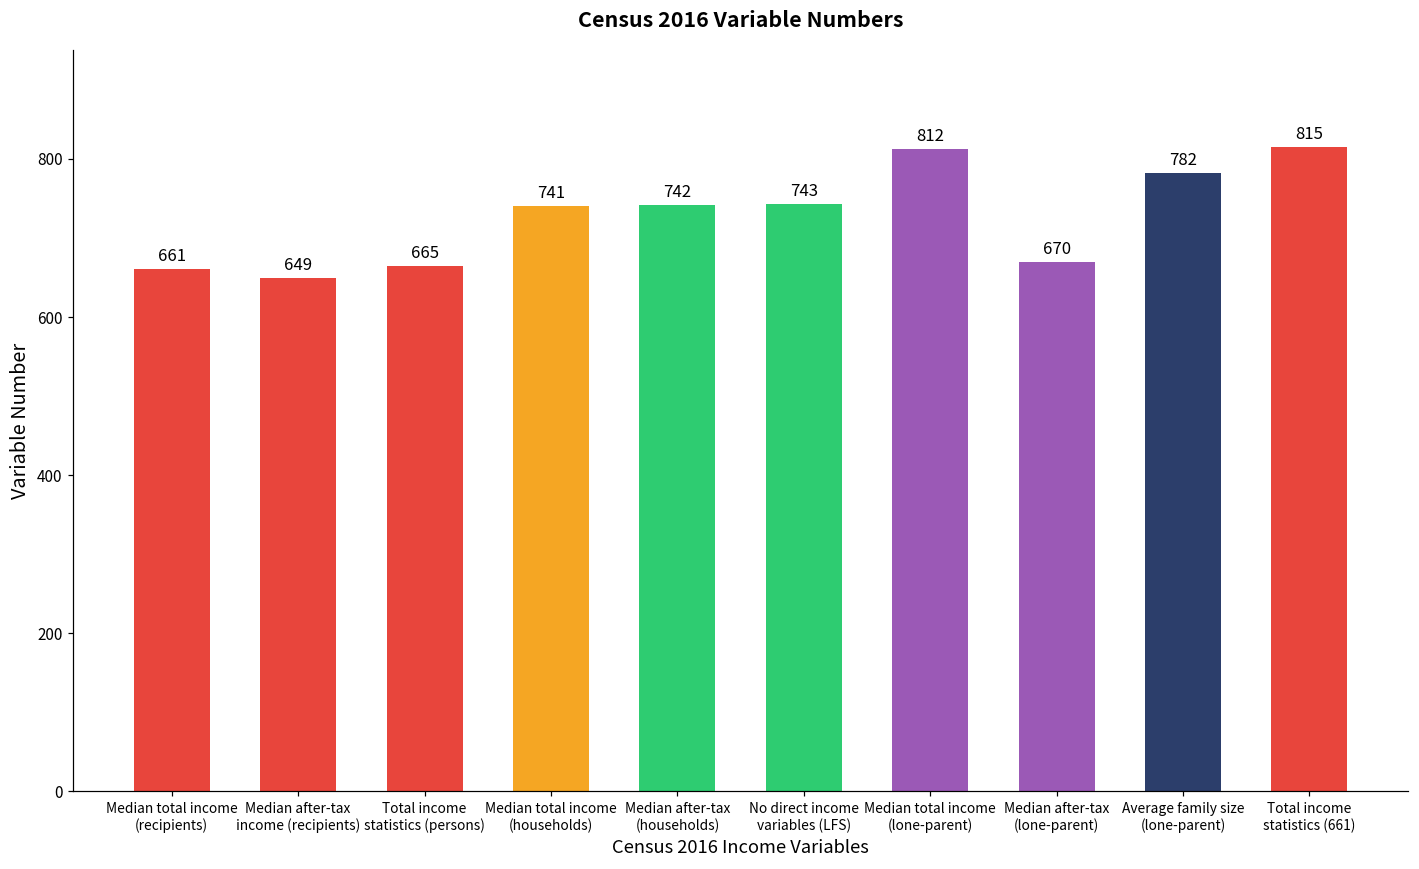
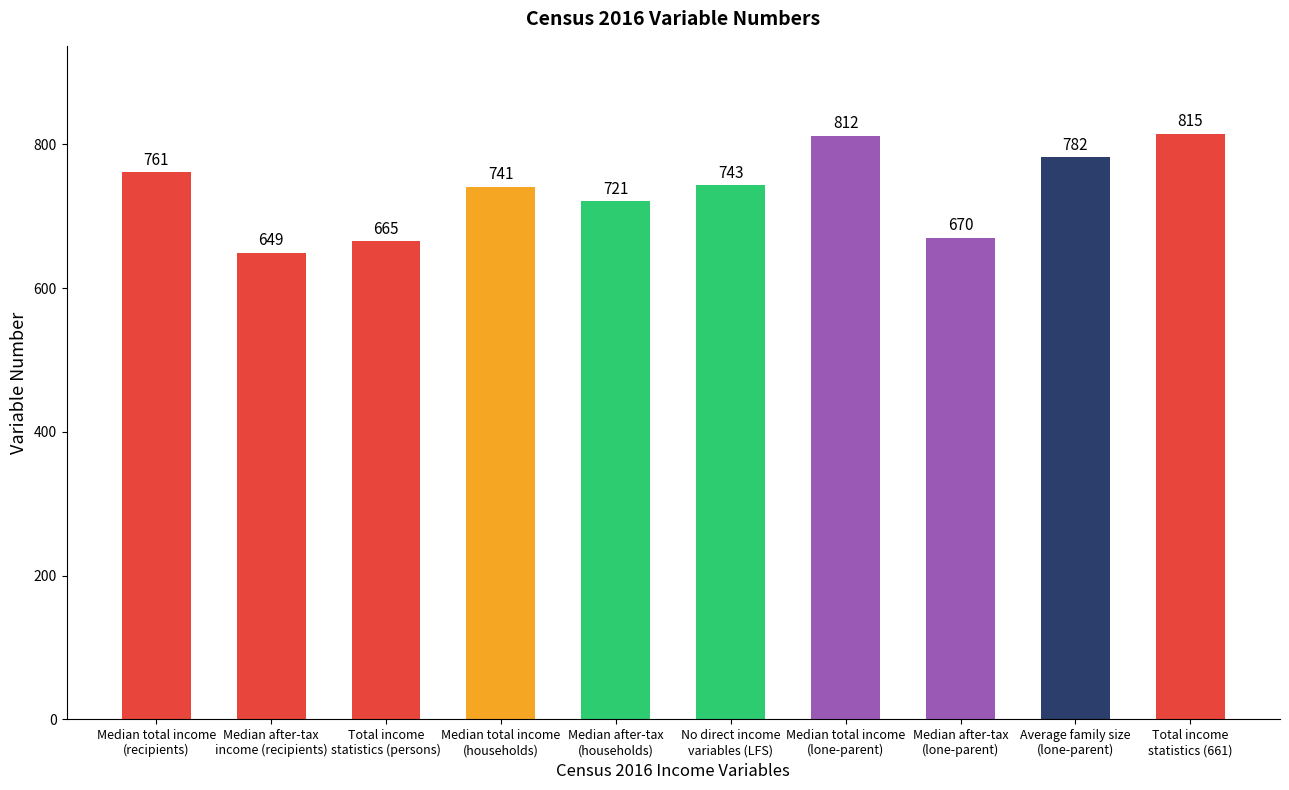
  {
-   "Median total income (recipients)": 661,
+   "Median total income (recipients)": 761,
    "Median after-tax income (recipients)": 649,
    "Total income statistics (persons)": 665,
    "Median total income (households)": 741,
-   "Median after-tax (households)": 742,
+   "Median after-tax (households)": 721,
    "No direct income variables (LFS)": 743,
    "Median total income (lone-parent)": 812,
    "Median after-tax (lone-parent)": 670,
    "Average family size (lone-parent)": 782,
    "Total income statistics (661)": 815
  }
